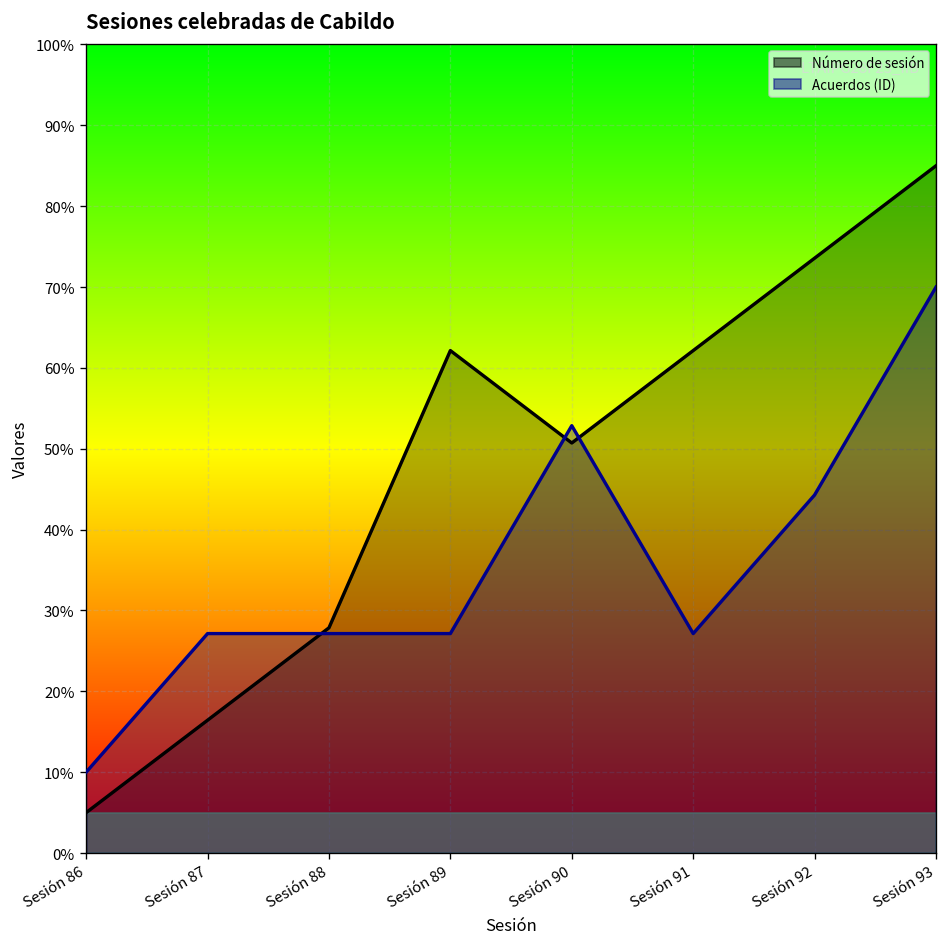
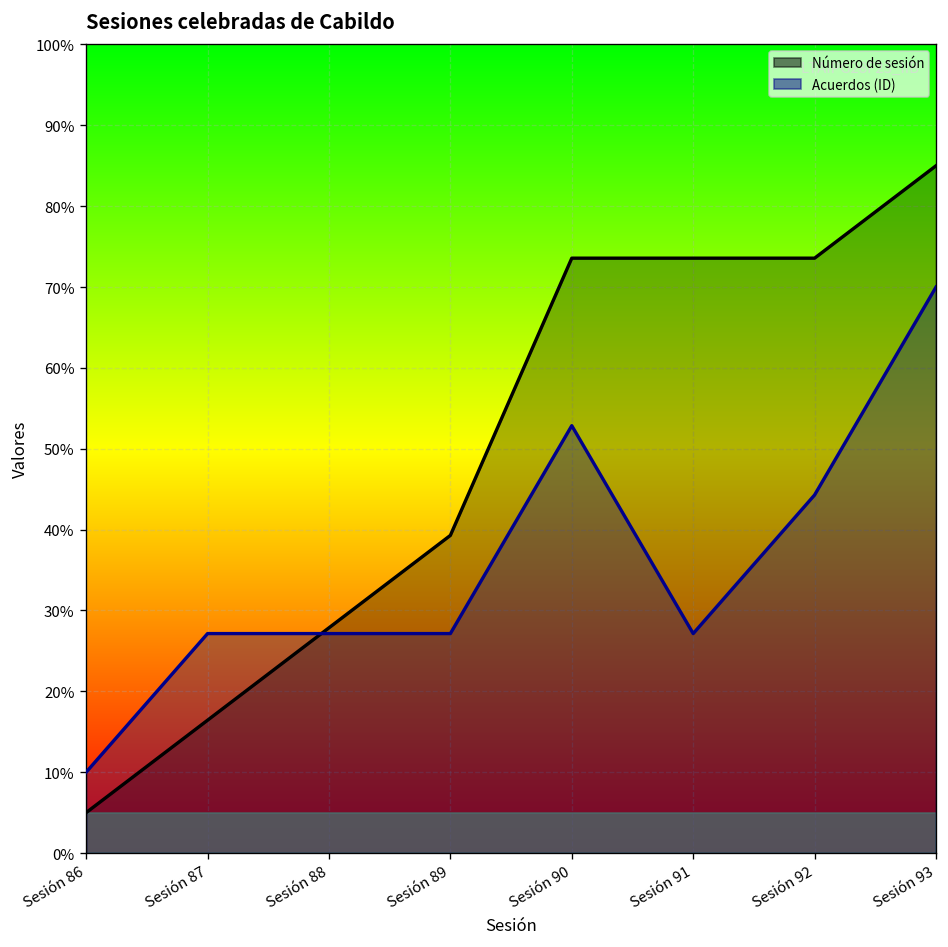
  {
    "Número de sesión": {
      "Sesión 87": "16%",
      "Sesión 88": "28%",
-     "Sesión 89": "62%",
-     "Sesión 90": "51%",
-     "Sesión 91": "62%",
+     "Sesión 89": "39%",
+     "Sesión 90": "74%",
+     "Sesión 91": "74%",
      "Sesión 92": "74%",
      "Sesión 93": "85%"
    },
    "Acuerdos (ID)": {
      "Sesión 86": "10%",
      "Sesión 87": "27%",
      "Sesión 88": "27%",
      "Sesión 89": "27%",
      "Sesión 90": "53%",
      "Sesión 91": "27%",
      "Sesión 92": "44%",
      "Sesión 93": "70%"
    }
  }
